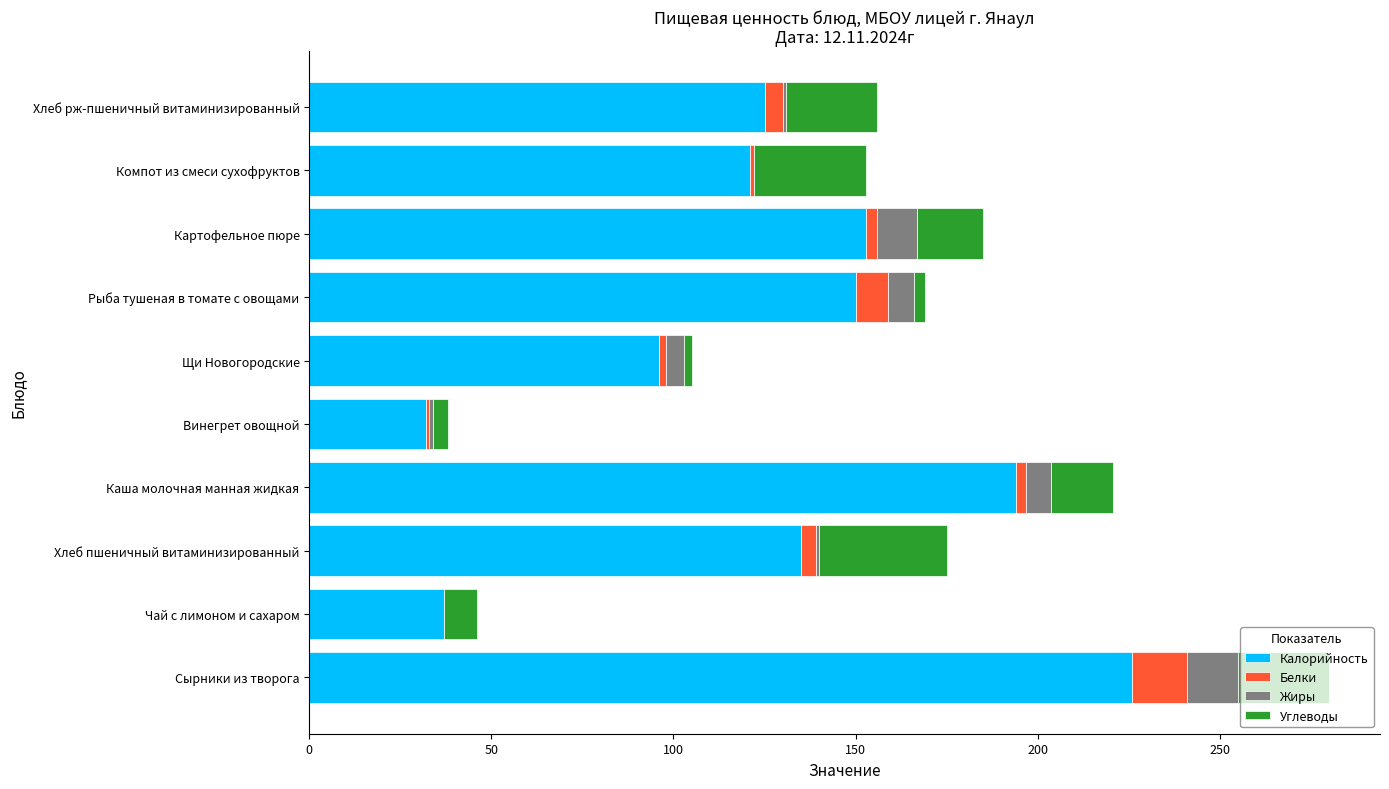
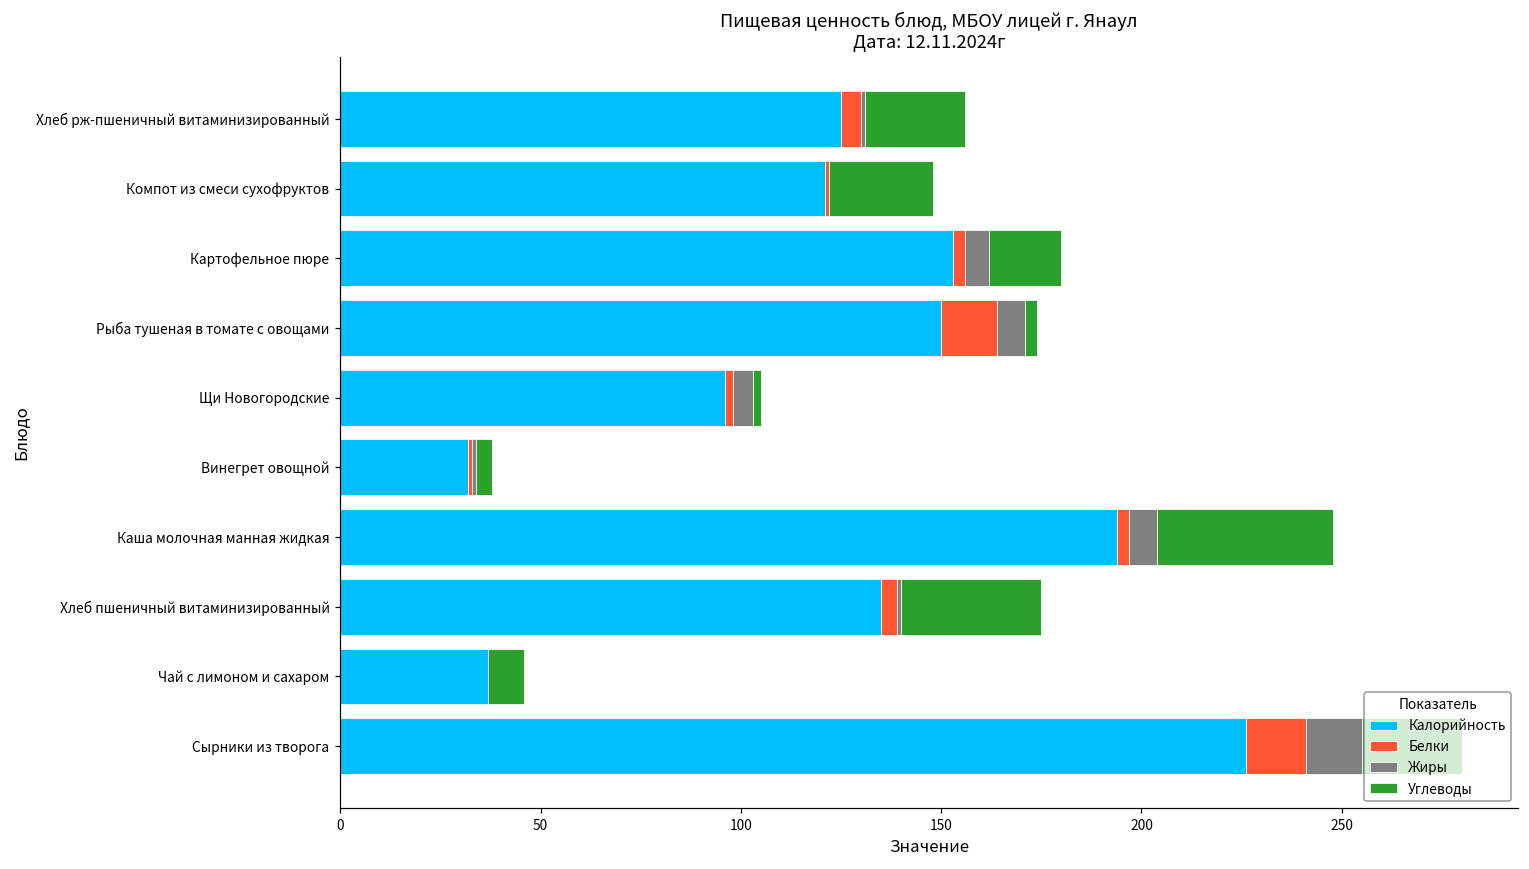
  {
    "Калорийность": {
      "Хлеб рж-пшеничный витаминизированный": 125,
      "Компот из смеси сухофруктов": 121,
      "Картофельное пюре": 153,
      "Рыба тушеная в томате с овощами": 150,
      "Щи Новогородские": 96,
      "Винегрет овощной": 32,
      "Каша молочная манная жидкая": 194,
      "Хлеб пшеничный витаминизированный": 135,
      "Чай с лимоном и сахаром": 37,
      "Сырники из творога": 226
    },
    "Белки": {
      "Хлеб рж-пшеничный витаминизированный": 5,
      "Компот из смеси сухофруктов": 1,
      "Картофельное пюре": 3,
-     "Рыба тушеная в томате с овощами": 9,
+     "Рыба тушеная в томате с овощами": 14,
      "Щи Новогородские": 2,
      "Винегрет овощной": 1,
      "Каша молочная манная жидкая": 3,
      "Хлеб пшеничный витаминизированный": 4,
      "Чай с лимоном и сахаром": 0,
      "Сырники из творога": 15
    },
    "Жиры": {
      "Хлеб рж-пшеничный витаминизированный": 1,
      "Компот из смеси сухофруктов": 0,
-     "Картофельное пюре": 11,
+     "Картофельное пюре": 6,
      "Рыба тушеная в томате с овощами": 7,
      "Щи Новогородские": 5,
      "Винегрет овощной": 1,
      "Каша молочная манная жидкая": 7,
      "Хлеб пшеничный витаминизированный": 1,
      "Чай с лимоном и сахаром": 0,
      "Сырники из творога": 14
    },
    "Углеводы": {
      "Хлеб рж-пшеничный витаминизированный": 25,
-     "Компот из смеси сухофруктов": 31,
+     "Компот из смеси сухофруктов": 26,
      "Картофельное пюре": 18,
      "Рыба тушеная в томате с овощами": 3,
      "Щи Новогородские": 2,
      "Винегрет овощной": 4,
-     "Каша молочная манная жидкая": 17,
+     "Каша молочная манная жидкая": 44,
      "Хлеб пшеничный витаминизированный": 35,
      "Чай с лимоном и сахаром": 9
    }
  }
